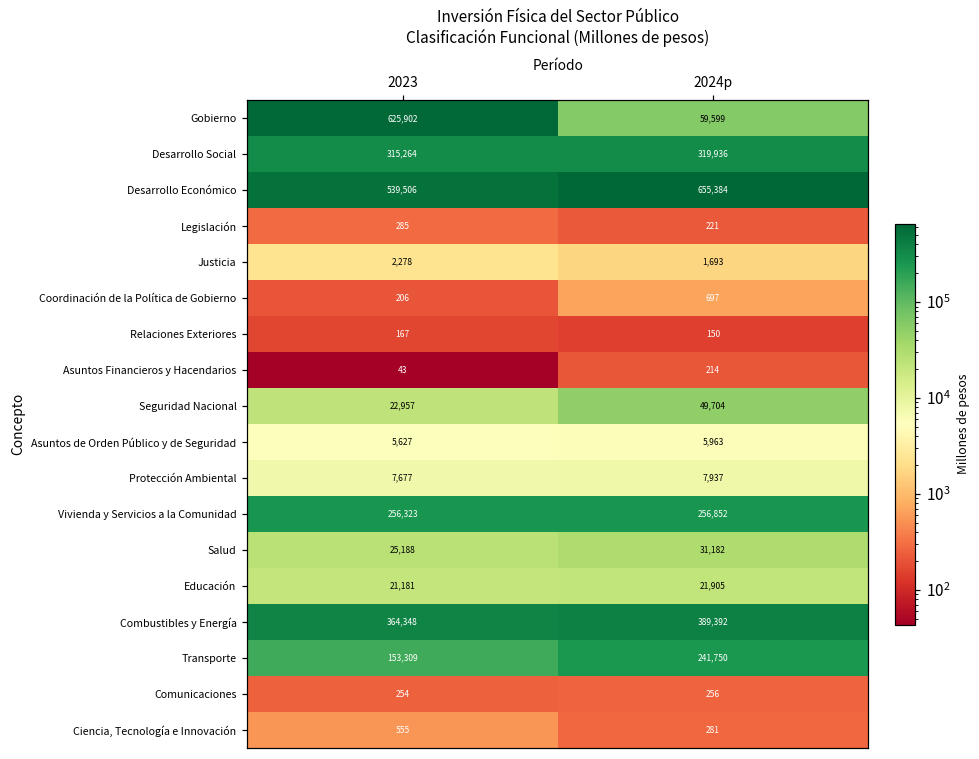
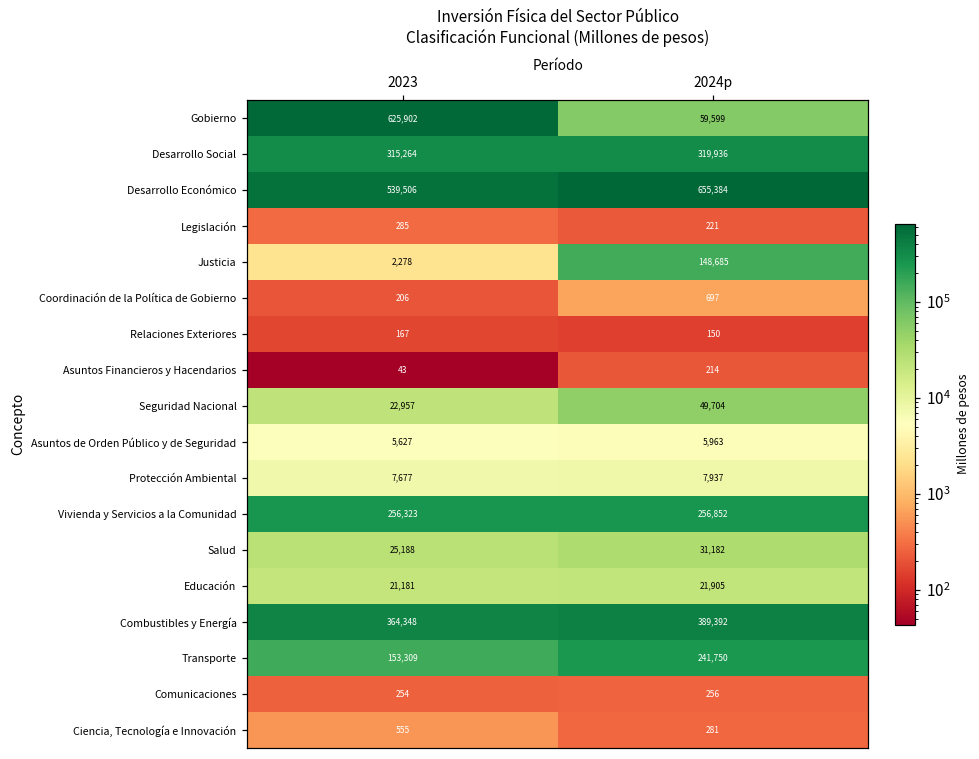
  {
    "Gobierno": {
      "2023": "625,902",
      "2024p": "59,599"
    },
    "Desarrollo Social": {
      "2023": "315,264",
      "2024p": "319,936"
    },
    "Desarrollo Económico": {
      "2023": "539,506",
      "2024p": "655,384"
    },
    "Legislación": {
      "2023": "285",
      "2024p": "221"
    },
    "Justicia": {
      "2023": "2,278",
-     "2024p": "1,693"
+     "2024p": "148,685"
    },
    "Coordinación de la Política de Gobierno": {
      "2023": "206",
      "2024p": "697"
    },
    "Relaciones Exteriores": {
      "2023": "167",
      "2024p": "150"
    },
    "Asuntos Financieros y Hacendarios": {
      "2023": "43",
      "2024p": "214"
    },
    "Seguridad Nacional": {
      "2023": "22,957",
      "2024p": "49,704"
    },
    "Asuntos de Orden Público y de Seguridad": {
      "2023": "5,627",
      "2024p": "5,963"
    },
    "Protección Ambiental": {
      "2023": "7,677",
      "2024p": "7,937"
    },
    "Vivienda y Servicios a la Comunidad": {
      "2023": "256,323",
      "2024p": "256,852"
    },
    "Salud": {
      "2023": "25,188",
      "2024p": "31,182"
    },
    "Educación": {
      "2023": "21,181",
      "2024p": "21,905"
    },
    "Combustibles y Energía": {
      "2023": "364,348",
      "2024p": "389,392"
    },
    "Transporte": {
      "2023": "153,309",
      "2024p": "241,750"
    },
    "Comunicaciones": {
      "2023": "254",
      "2024p": "256"
    },
    "Ciencia, Tecnología e Innovación": {
      "2023": "555",
      "2024p": "281"
    }
  }
